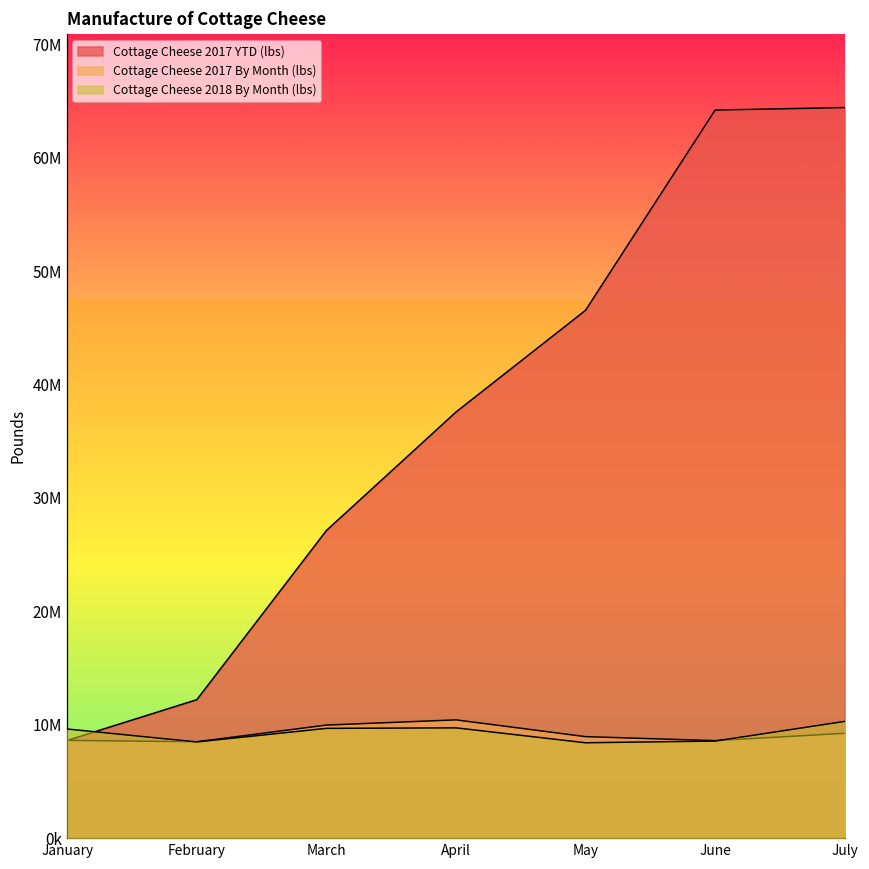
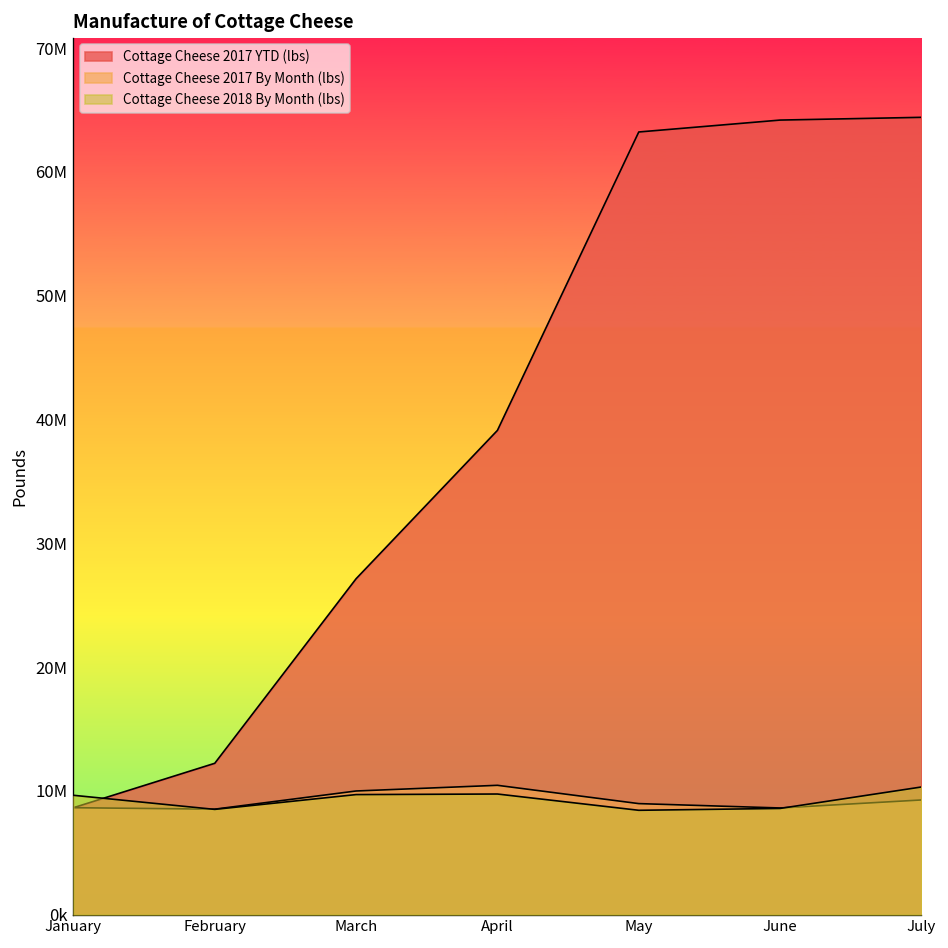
  {
    "Cottage Cheese 2017 YTD (lbs)": {
      "February": 12200000,
      "March": 27100000,
-     "April": 37600000,
-     "May": 46500000,
+     "April": 39100000,
+     "May": 63200000,
      "June": 64200000,
      "July": 64400000
    }
  }
